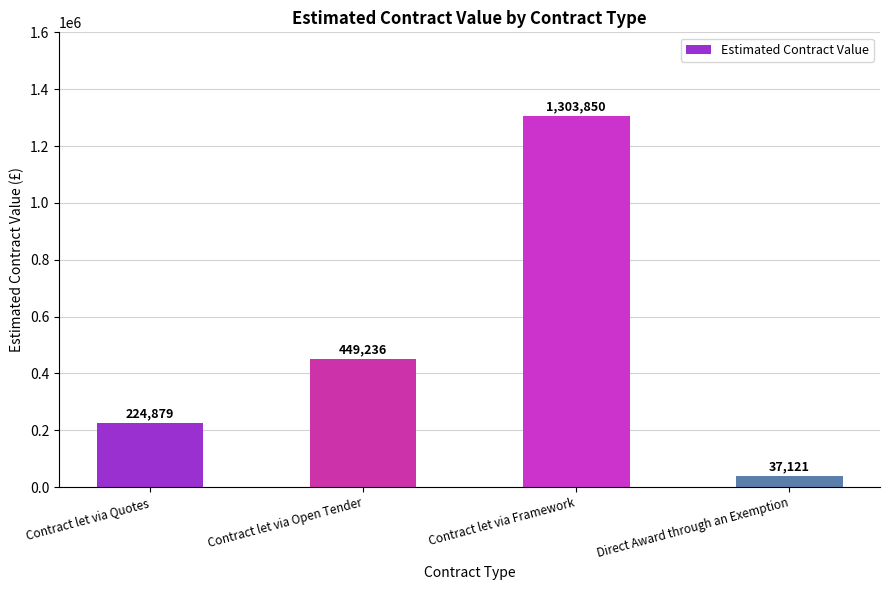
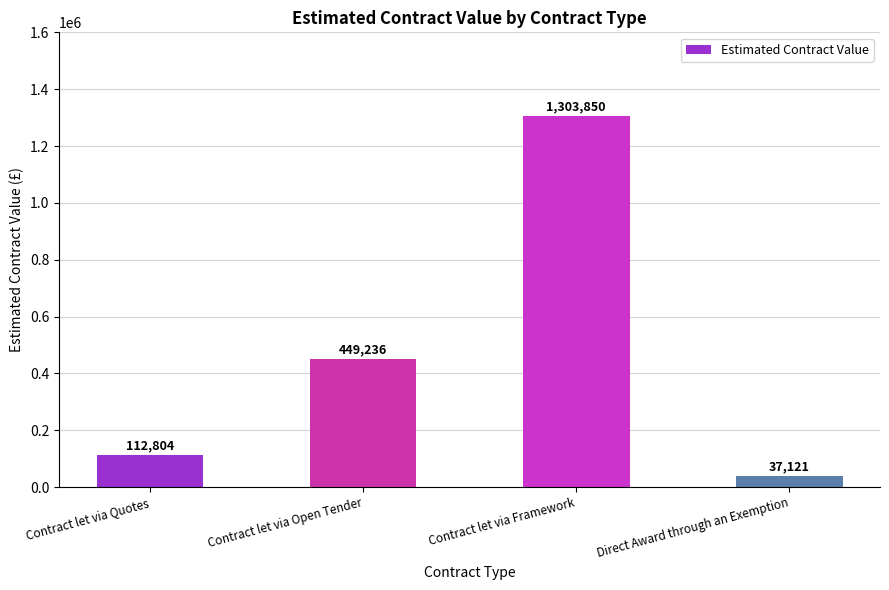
  {
-   "Contract let via Quotes": "224,879",
+   "Contract let via Quotes": "112,804",
    "Contract let via Open Tender": "449,236",
    "Contract let via Framework": "1,303,850",
    "Direct Award through an Exemption": "37,121"
  }
